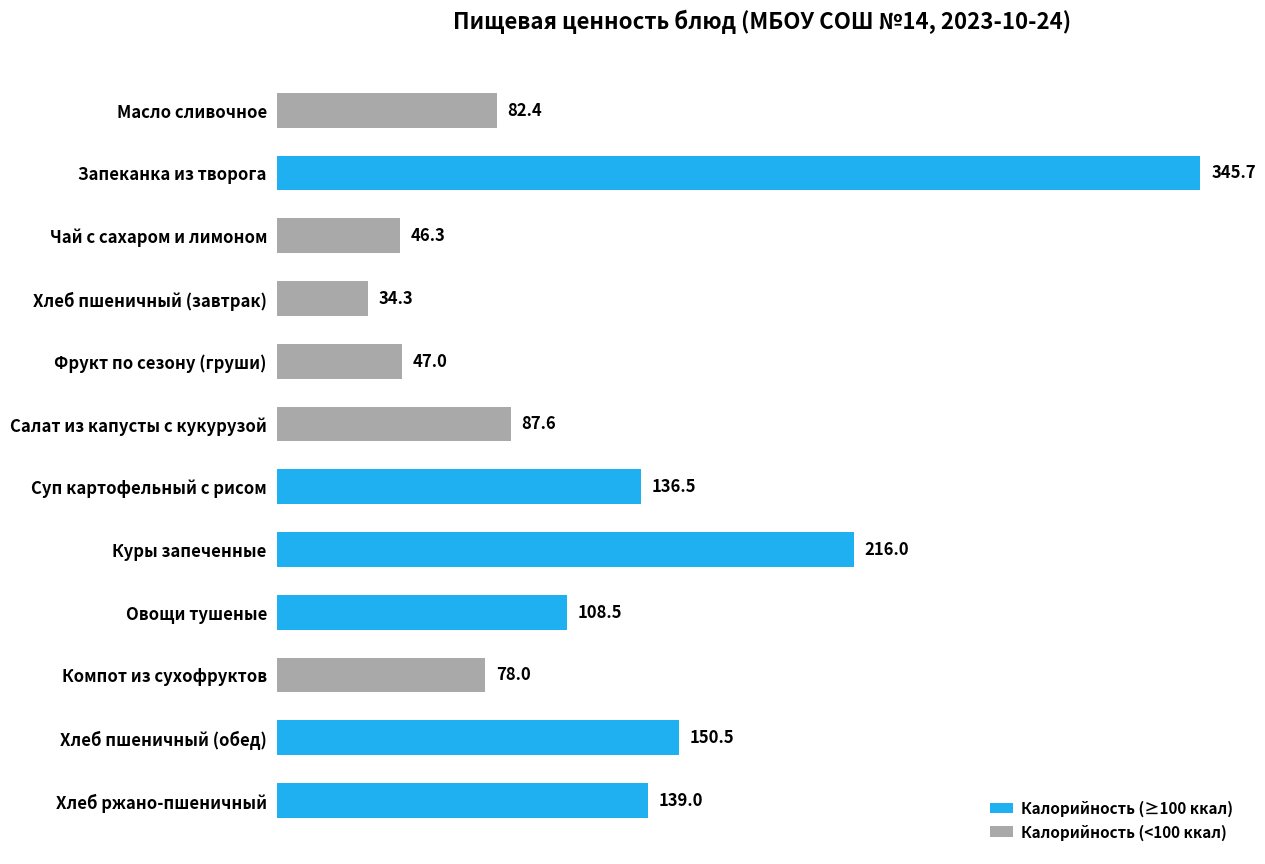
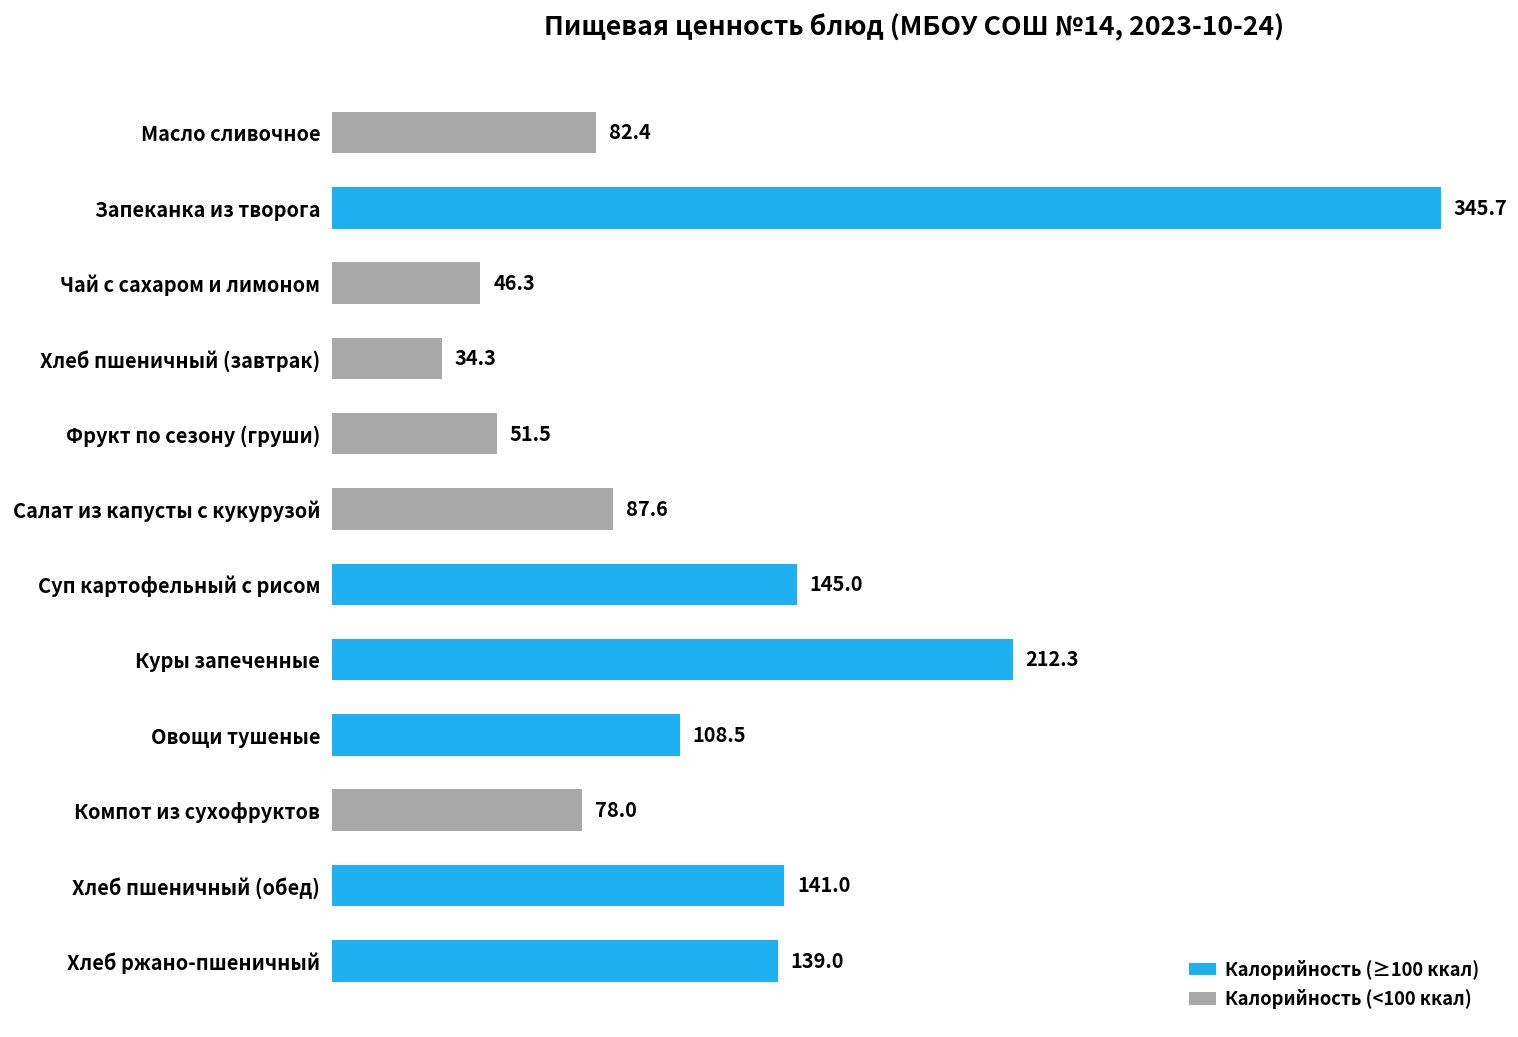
  {
    "Калорийность (≥100 ккал)": {
      "Запеканка из творога": 345.7,
-     "Суп картофельный с рисом": 136.5,
-     "Куры запеченные": 216.0,
+     "Суп картофельный с рисом": 145.0,
+     "Куры запеченные": 212.3,
      "Овощи тушеные": 108.5,
-     "Хлеб пшеничный (обед)": 150.5,
+     "Хлеб пшеничный (обед)": 141.0,
      "Хлеб ржано-пшеничный": 139.0
    },
    "Калорийность (<100 ккал)": {
      "Масло сливочное": 82.4,
      "Чай с сахаром и лимоном": 46.3,
      "Хлеб пшеничный (завтрак)": 34.3,
-     "Фрукт по сезону (груши)": 47.0,
+     "Фрукт по сезону (груши)": 51.5,
      "Салат из капусты с кукурузой": 87.6,
      "Компот из сухофруктов": 78.0
    }
  }
